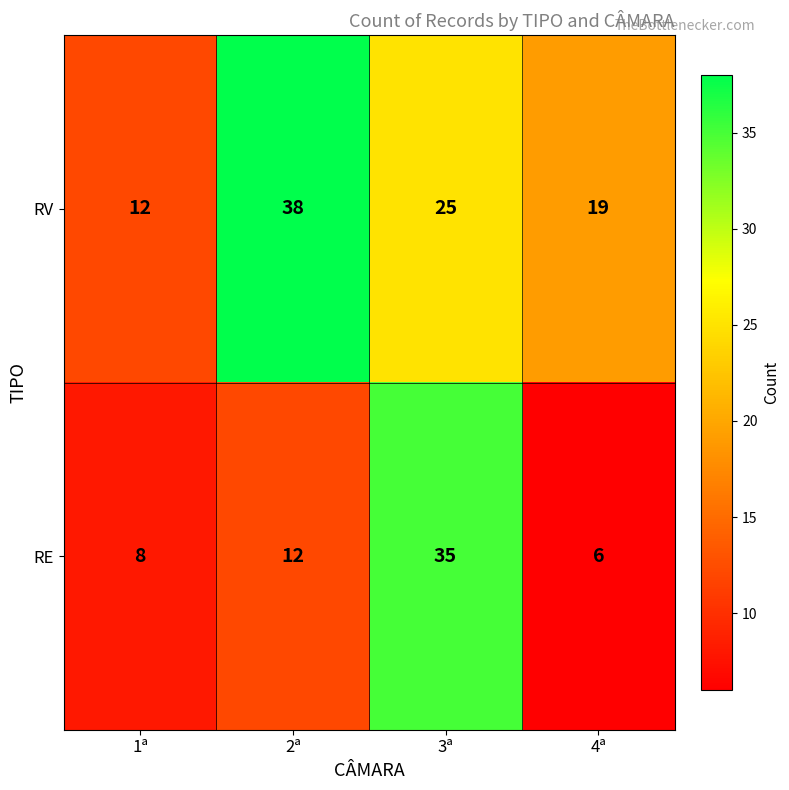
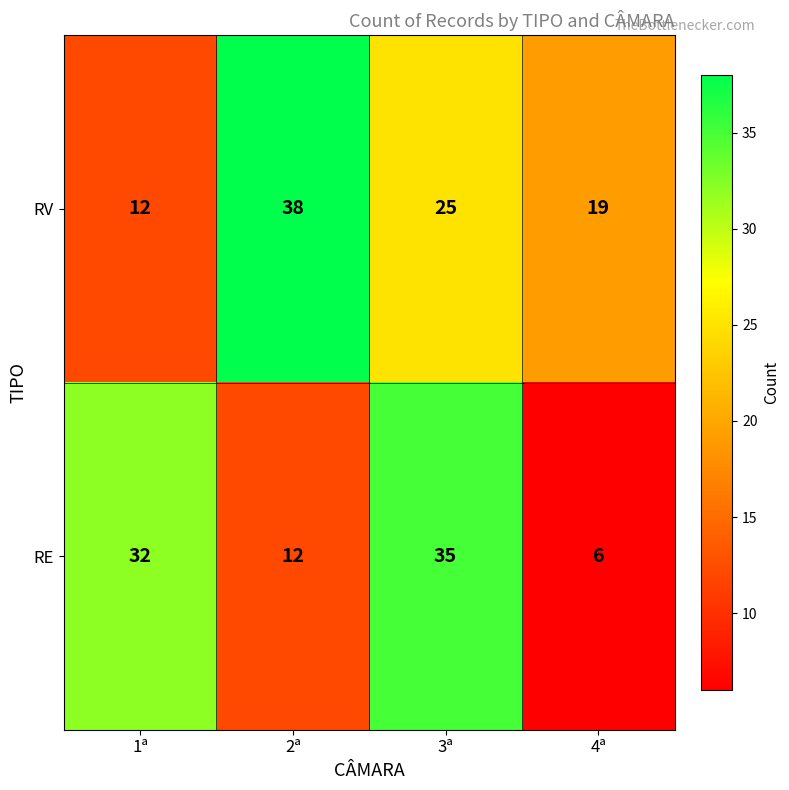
  {
    "RV": {
      "1ª": 12,
      "2ª": 38,
      "3ª": 25,
      "4ª": 19
    },
    "RE": {
-     "1ª": 8,
+     "1ª": 32,
      "2ª": 12,
      "3ª": 35,
      "4ª": 6
    }
  }
